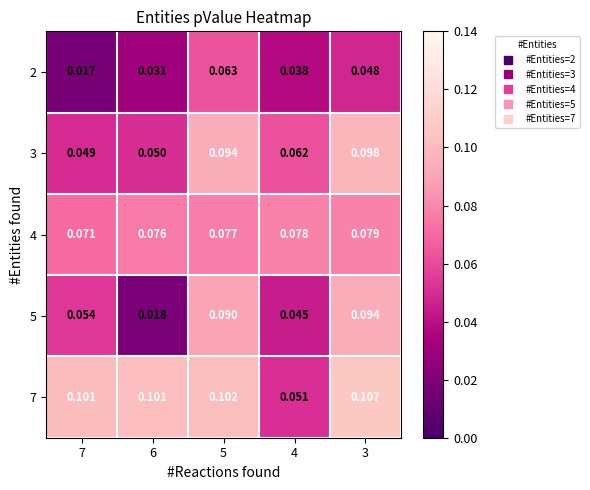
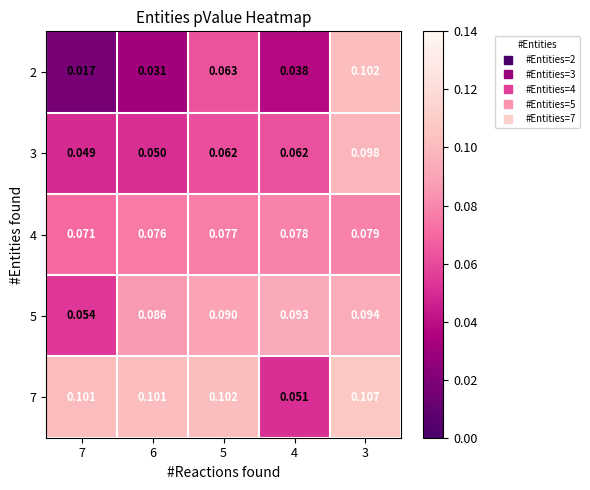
  {
    "2": {
      "7": 0.017,
      "6": 0.031,
      "5": 0.063,
      "4": 0.038,
-     "3": 0.048
+     "3": 0.102
    },
    "3": {
      "7": 0.049,
      "6": 0.050,
-     "5": 0.094,
+     "5": 0.062,
      "4": 0.062,
      "3": 0.098
    },
    "4": {
      "7": 0.071,
      "6": 0.076,
      "5": 0.077,
      "4": 0.078,
      "3": 0.079
    },
    "5": {
      "7": 0.054,
-     "6": 0.018,
+     "6": 0.086,
      "5": 0.090,
-     "4": 0.045,
+     "4": 0.093,
      "3": 0.094
    },
    "7": {
      "7": 0.101,
      "6": 0.101,
      "5": 0.102,
      "4": 0.051,
      "3": 0.107
    }
  }
